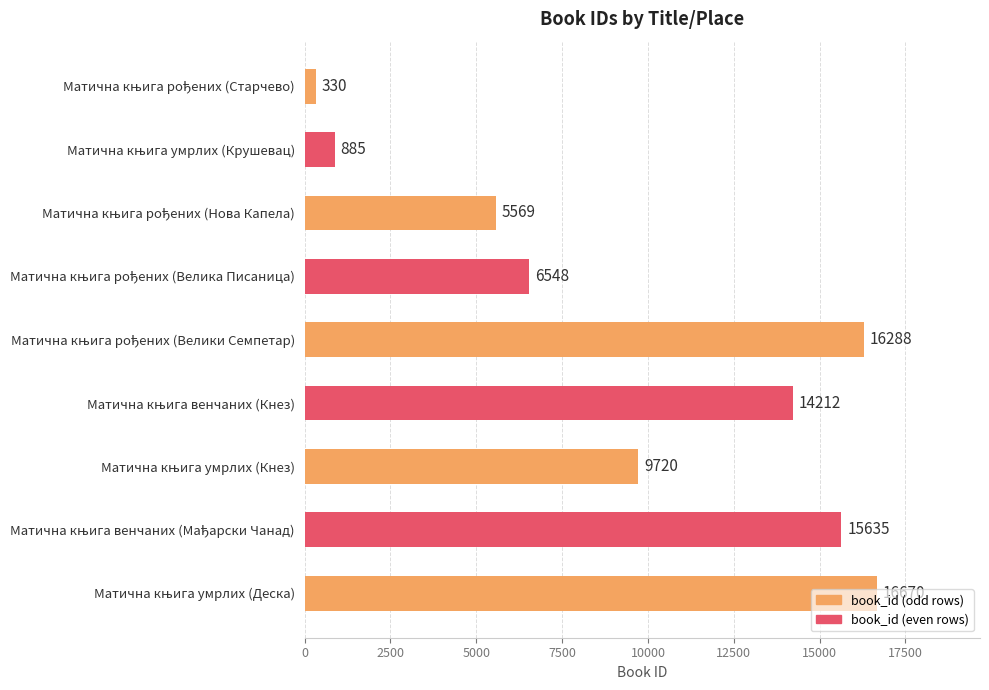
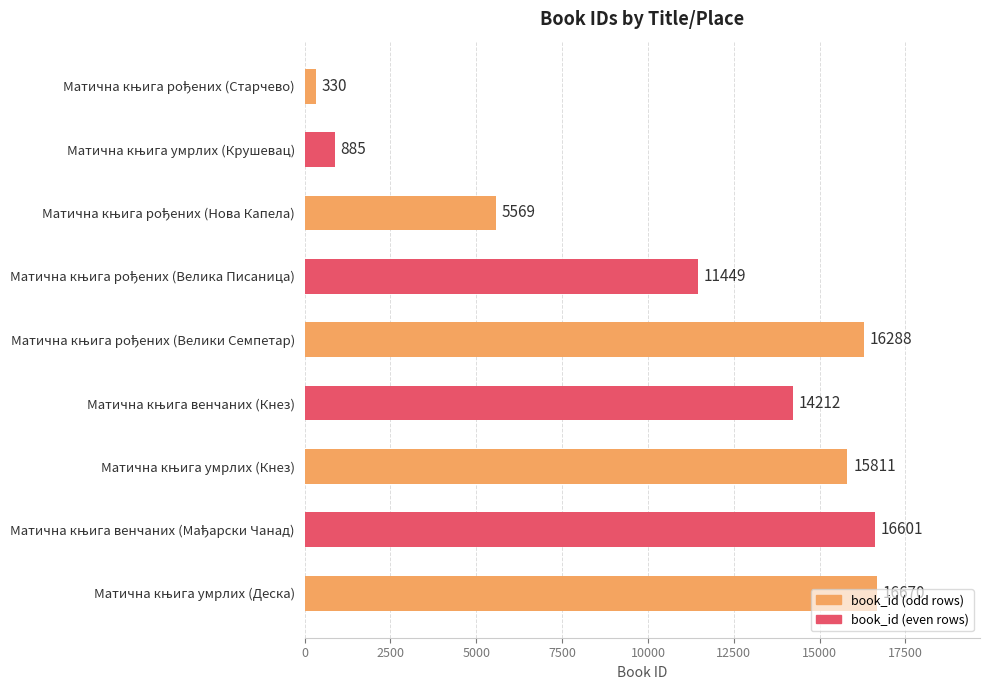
  {
    "Матична књига рођених (Старчево)": 330,
    "Матична књига умрлих (Крушевац)": 885,
    "Матична књига рођених (Нова Капела)": 5569,
-   "Матична књига рођених (Велика Писаница)": 6548,
+   "Матична књига рођених (Велика Писаница)": 11449,
    "Матична књига рођених (Велики Семпетар)": 16288,
    "Матична књига венчаних (Кнез)": 14212,
-   "Матична књига умрлих (Кнез)": 9720,
-   "Матична књига венчаних (Мађарски Чанад)": 15635
+   "Матична књига умрлих (Кнез)": 15811,
+   "Матична књига венчаних (Мађарски Чанад)": 16601
  }
